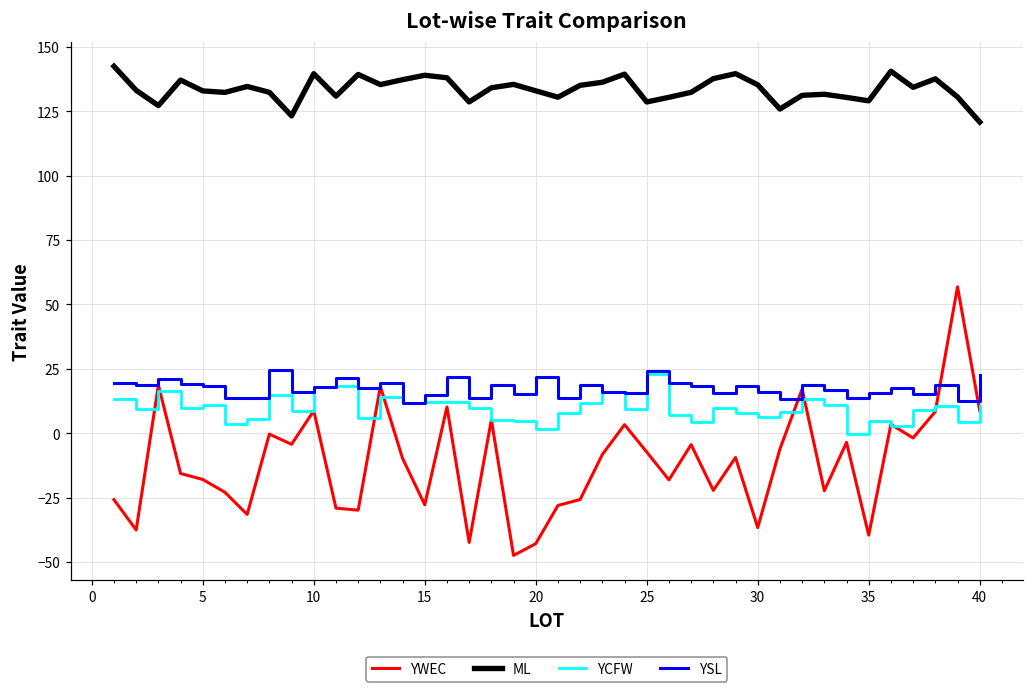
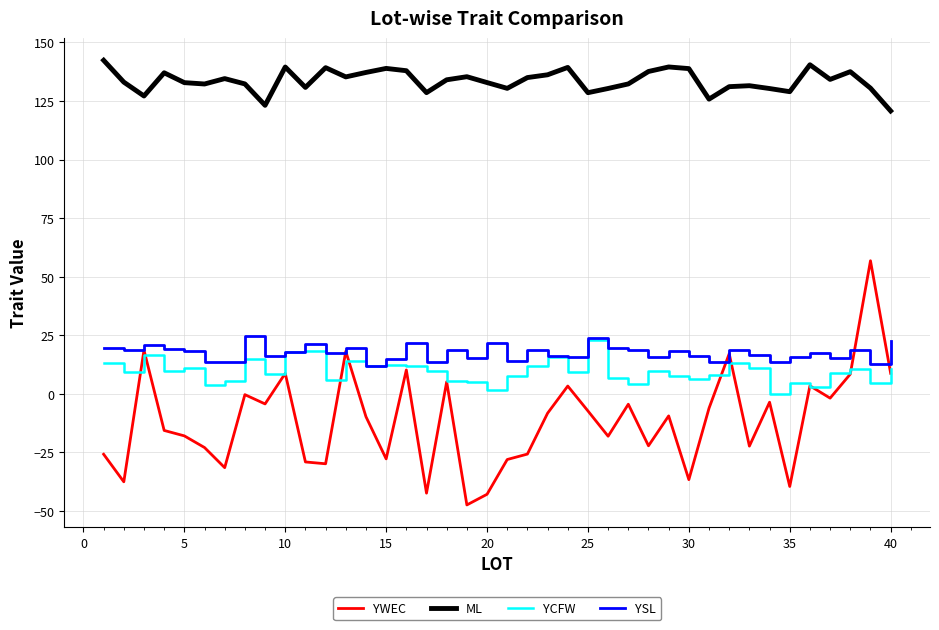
  {
    "YWEC": {
      "5": -18,
      "10": 9,
      "15": -28,
      "20": -43,
      "25": -7,
      "30": -37,
      "35": -40,
      "40": 9
    },
    "ML": {
      "5": 133,
      "10": 140,
      "15": 139,
      "20": 133,
      "25": 129,
-     "30": 135,
+     "30": 139,
      "35": 129,
      "40": 121
    },
    "YCFW": {
      "5": 11,
      "15": 12,
      "20": 2,
      "30": 6,
      "35": 5,
      "40": 11
    },
    "YSL": {
      "5": 18,
      "15": 15,
      "20": 22,
      "30": 16,
      "35": 16,
      "40": 22
    }
  }
